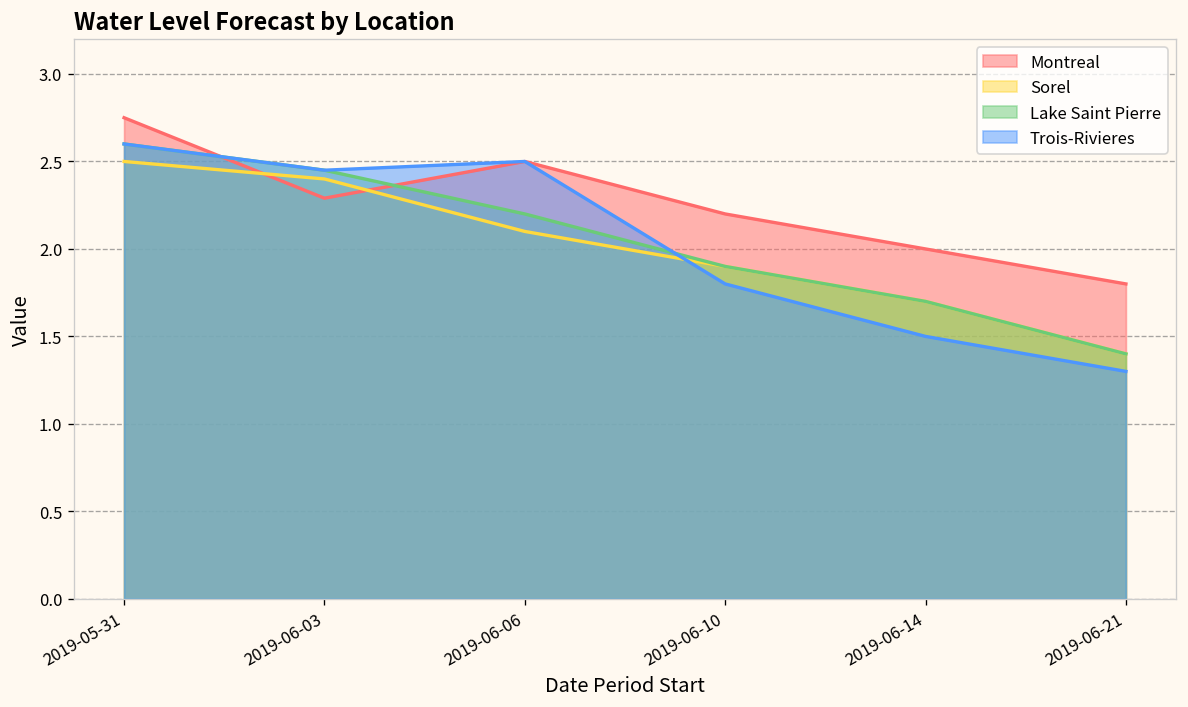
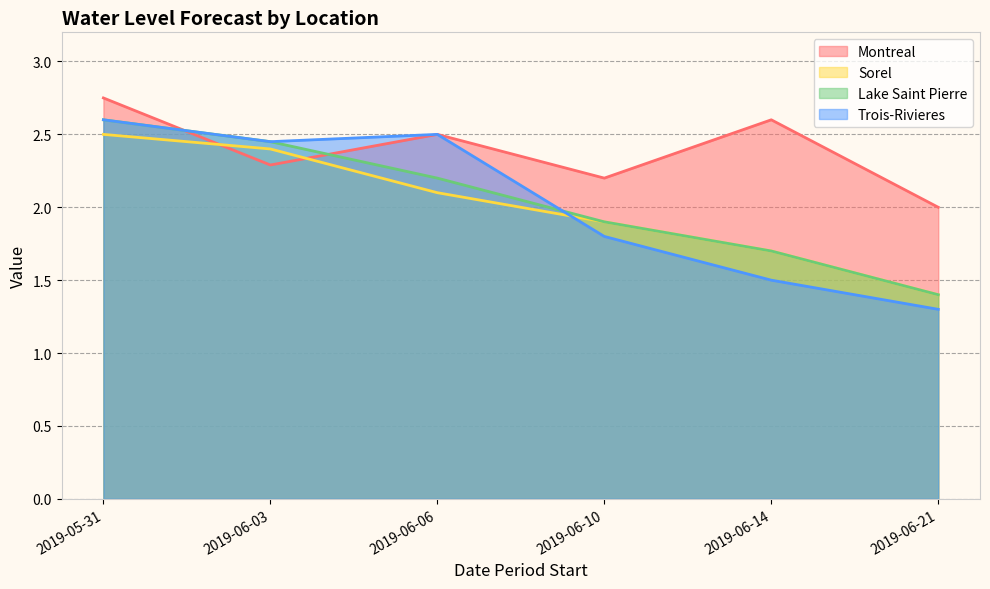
  {
    "Montreal": {
      "2019-05-31": 2.75,
      "2019-06-03": 2.3,
      "2019-06-10": 2.2,
-     "2019-06-14": 2.0,
-     "2019-06-21": 1.8
+     "2019-06-14": 2.6,
+     "2019-06-21": 2.0
    },
    "Sorel": {
      "2019-05-31": 2.5,
      "2019-06-03": 2.4,
      "2019-06-06": 2.1
    },
    "Lake Saint Pierre": {
      "2019-06-06": 2.2
    },
    "Trois-Rivieres": {
      "2019-06-10": 1.8,
      "2019-06-14": 1.5,
      "2019-06-21": 1.3
    }
  }
